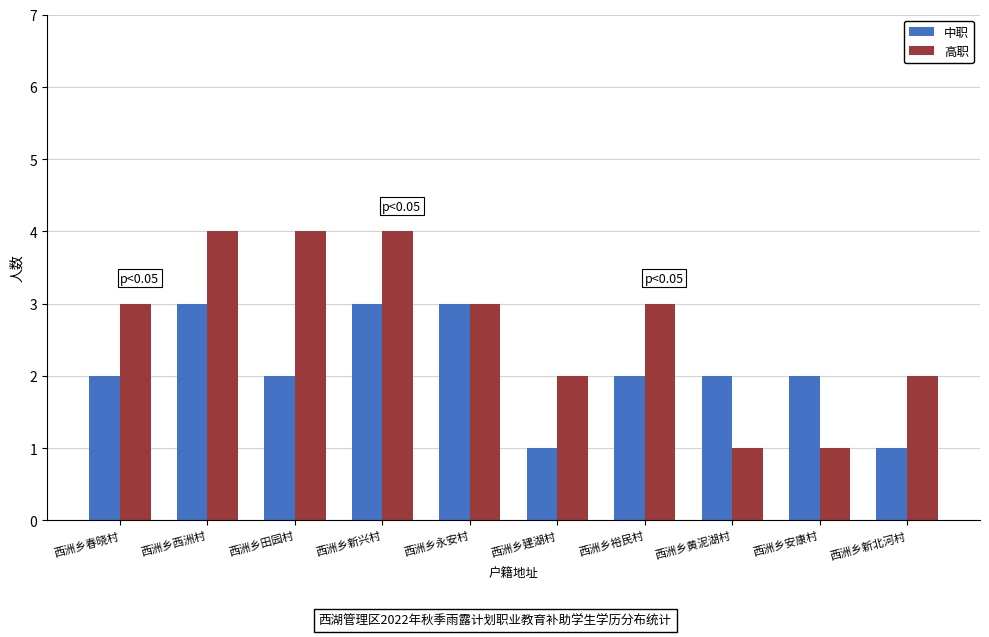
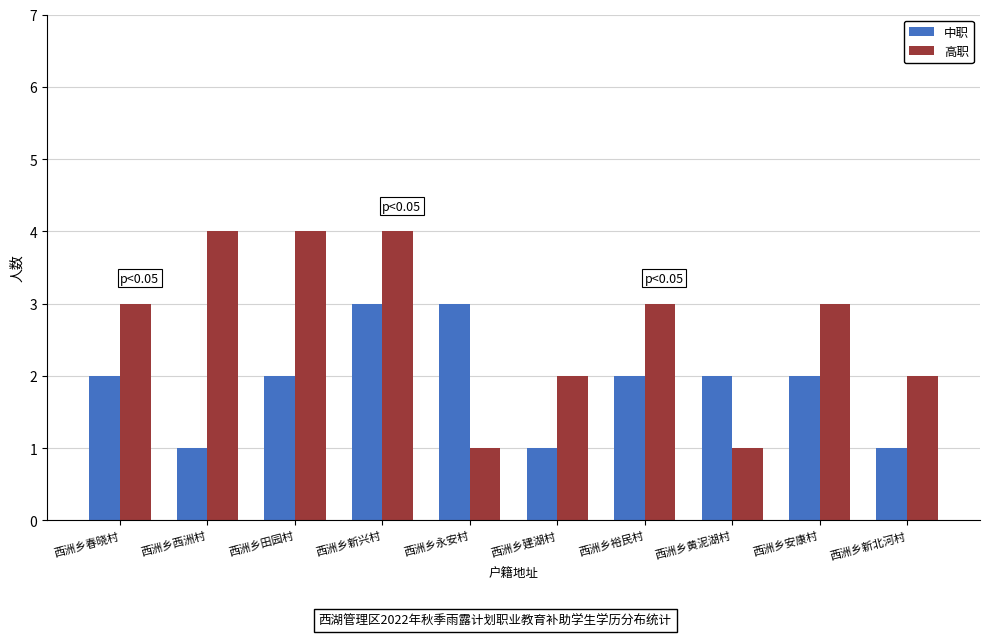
  {
    "中职": {
      "西洲乡春晓村": 2,
-     "西洲乡西洲村": 3,
+     "西洲乡西洲村": 1,
      "西洲乡田园村": 2,
      "西洲乡新兴村": 3,
      "西洲乡永安村": 3,
      "西洲乡建湖村": 1,
      "西洲乡裕民村": 2,
      "西洲乡黄泥湖村": 2,
      "西洲乡安康村": 2,
      "西洲乡新北河村": 1
    },
    "高职": {
      "西洲乡西洲村": 4,
      "西洲乡田园村": 4,
-     "西洲乡永安村": 3,
+     "西洲乡永安村": 1,
      "西洲乡建湖村": 2,
      "西洲乡黄泥湖村": 1,
-     "西洲乡安康村": 1,
+     "西洲乡安康村": 3,
      "西洲乡新北河村": 2
    }
  }
